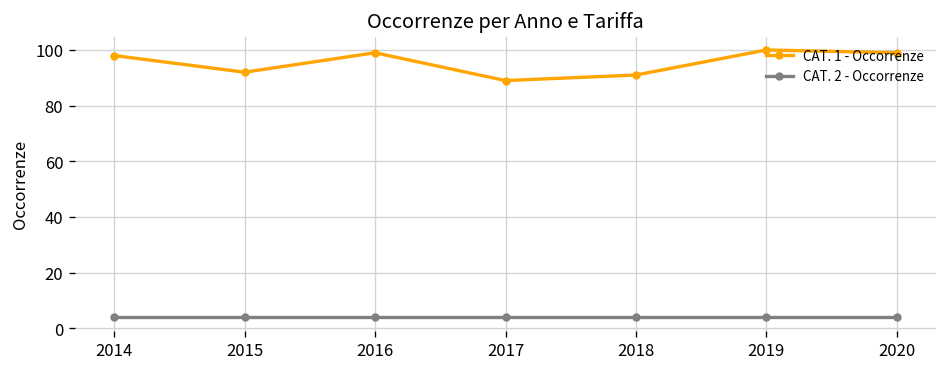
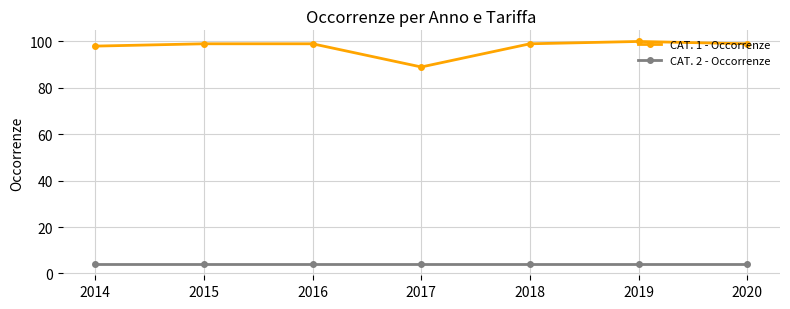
  {
    "CAT. 1 - Occorrenze": {
      "2014": 98,
-     "2015": 92,
+     "2015": 99,
      "2016": 99,
      "2017": 89,
-     "2018": 91,
+     "2018": 99,
      "2019": 100,
      "2020": 99
    },
    "CAT. 2 - Occorrenze": {
      "2014": 4,
      "2015": 4,
      "2016": 4,
      "2017": 4,
      "2018": 4,
      "2019": 4,
      "2020": 4
    }
  }
